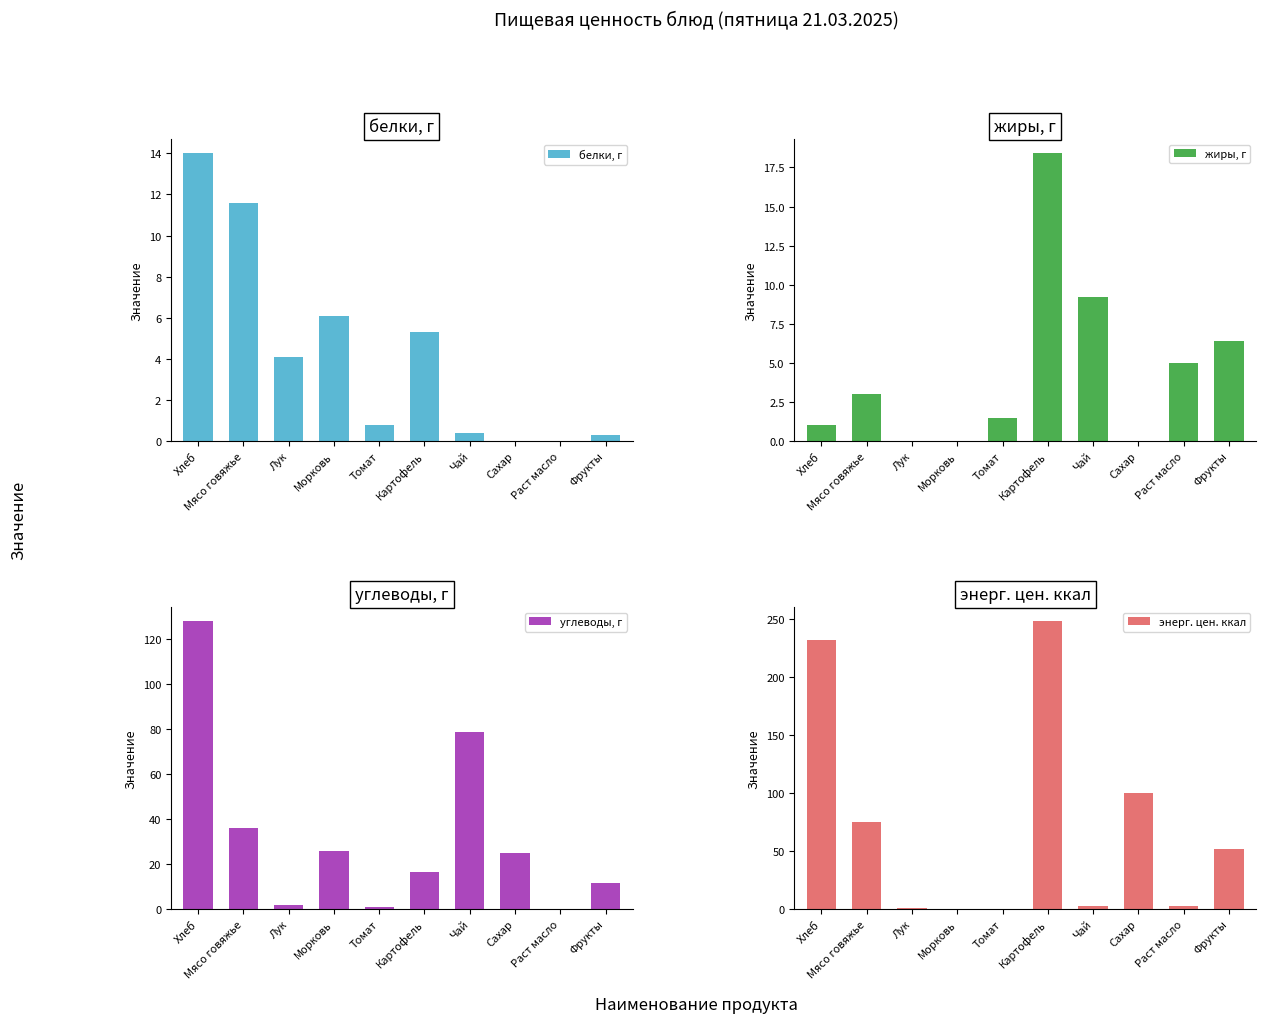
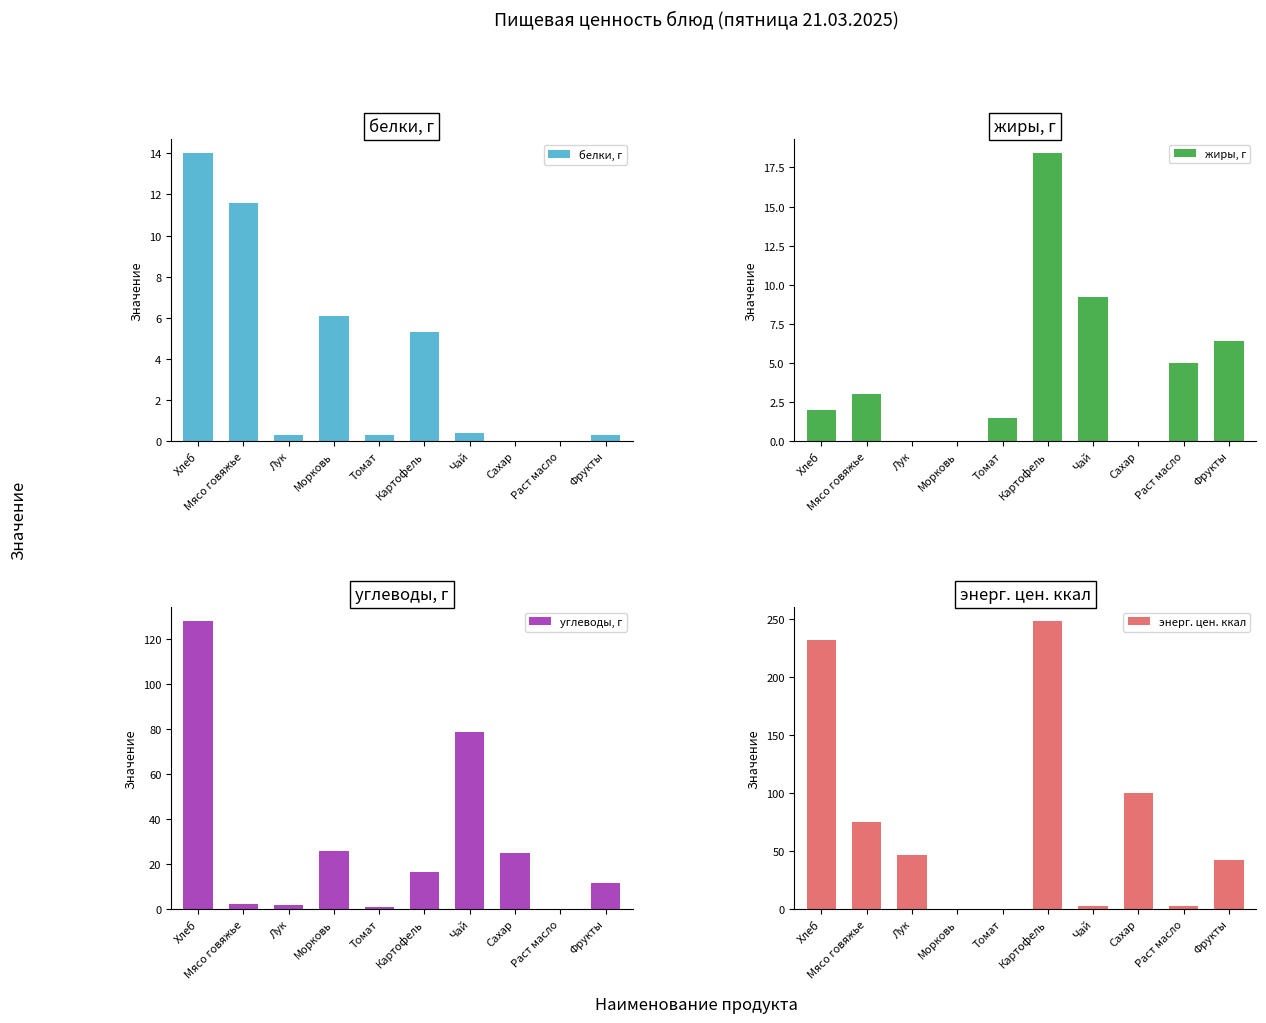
  {
    "белки, г": {
      "Хлеб": 14.0,
      "Мясо говяжье": 11.6,
-     "Лук": 4.1,
+     "Лук": 0.3,
      "Морковь": 6.1,
-     "Томат": 0.8,
+     "Томат": 0.3,
      "Картофель": 5.3,
      "Чай": 0.4,
      "Сахар": 0.0,
      "Раст масло": 0.0,
      "Фрукты": 0.3
    },
    "жиры, г": {
-     "Хлеб": 1,
+     "Хлеб": 2,
      "Мясо говяжье": 3,
      "Лук": 0,
      "Морковь": 0,
      "Томат": 1.5,
      "Картофель": 18.4,
      "Чай": 9.2,
      "Сахар": 0,
      "Раст масло": 5,
      "Фрукты": 6.4
    },
    "углеводы, г": {
      "Хлеб": 128,
-     "Мясо говяжье": 36,
+     "Мясо говяжье": 2,
      "Лук": 2,
      "Морковь": 26,
      "Картофель": 16,
      "Чай": 79,
      "Сахар": 25,
      "Раст масло": 0,
      "Фрукты": 11
    },
    "энерг. цен. ккал": {
      "Хлеб": 232,
      "Мясо говяжье": 75,
-     "Лук": 1,
+     "Лук": 47,
      "Картофель": 248,
      "Чай": 3,
      "Сахар": 100,
      "Раст масло": 3,
-     "Фрукты": 52
+     "Фрукты": 42
    }
  }
